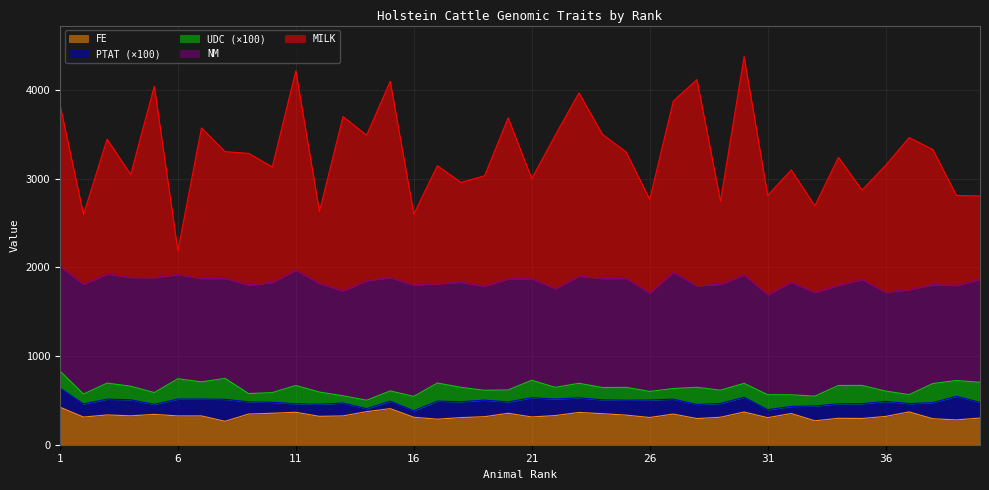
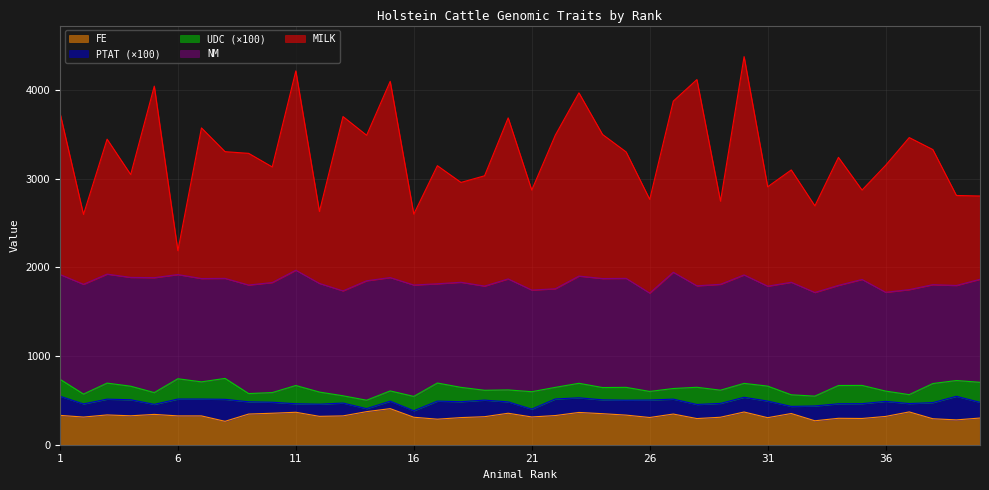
  {
    "FE": {
-     "1": 400,
+     "1": 300,
      "6": 300,
      "11": 400,
      "16": 300,
      "21": 300,
      "26": 300,
      "31": 300,
      "36": 300
    },
    "PTAT (×100)": {
      "1": 200,
      "6": 200,
      "11": 100,
      "16": 100,
-     "21": 200,
+     "21": 100,
      "26": 200,
-     "31": 100,
+     "31": 200,
      "36": 200
    },
    "UDC (×100)": {
      "1": 200,
      "6": 200,
      "11": 200,
      "16": 200,
      "21": 200,
      "26": 100,
      "31": 200,
      "36": 100
    },
    "NM": {
      "1": 1200,
      "6": 1200,
      "11": 1300,
      "16": 1300,
      "21": 1100,
      "26": 1100,
      "31": 1100,
      "36": 1100
    },
    "MILK": {
      "1": 1800,
      "6": 300,
      "11": 2200,
      "16": 800,
      "21": 1100,
      "26": 1100,
      "31": 1100,
      "36": 1400
    }
  }
